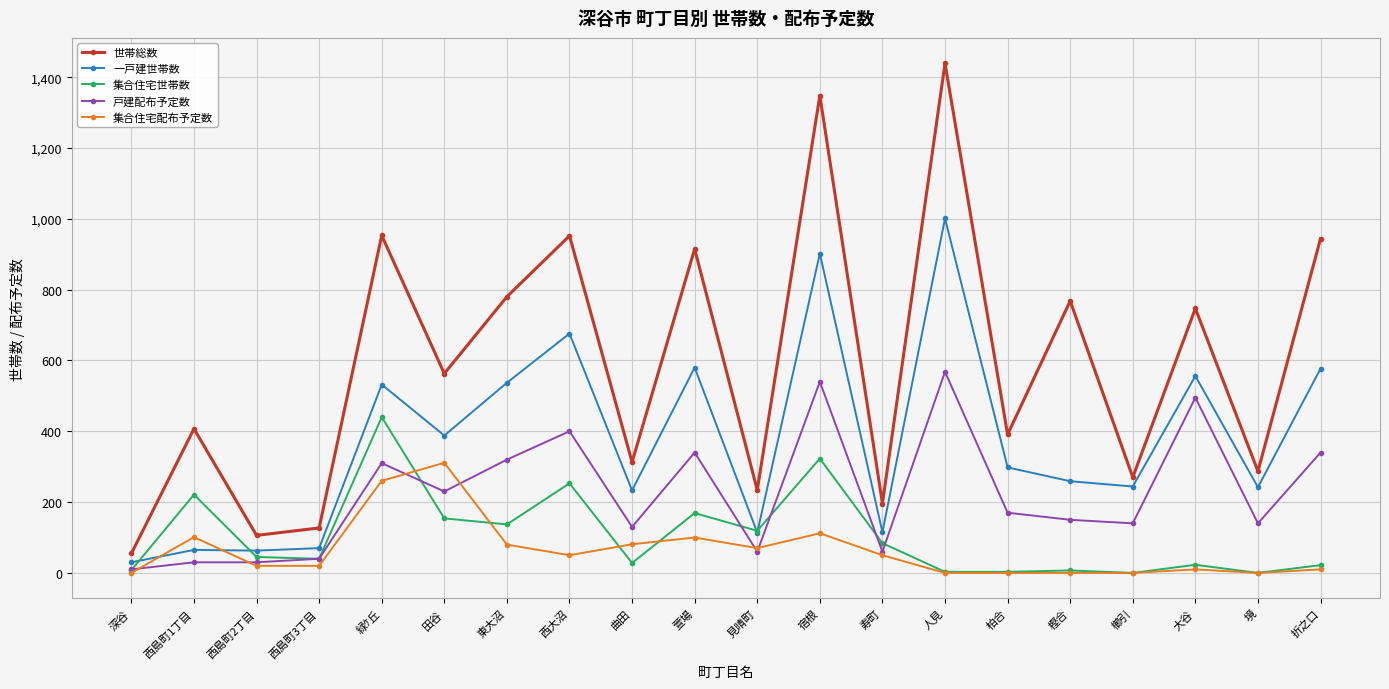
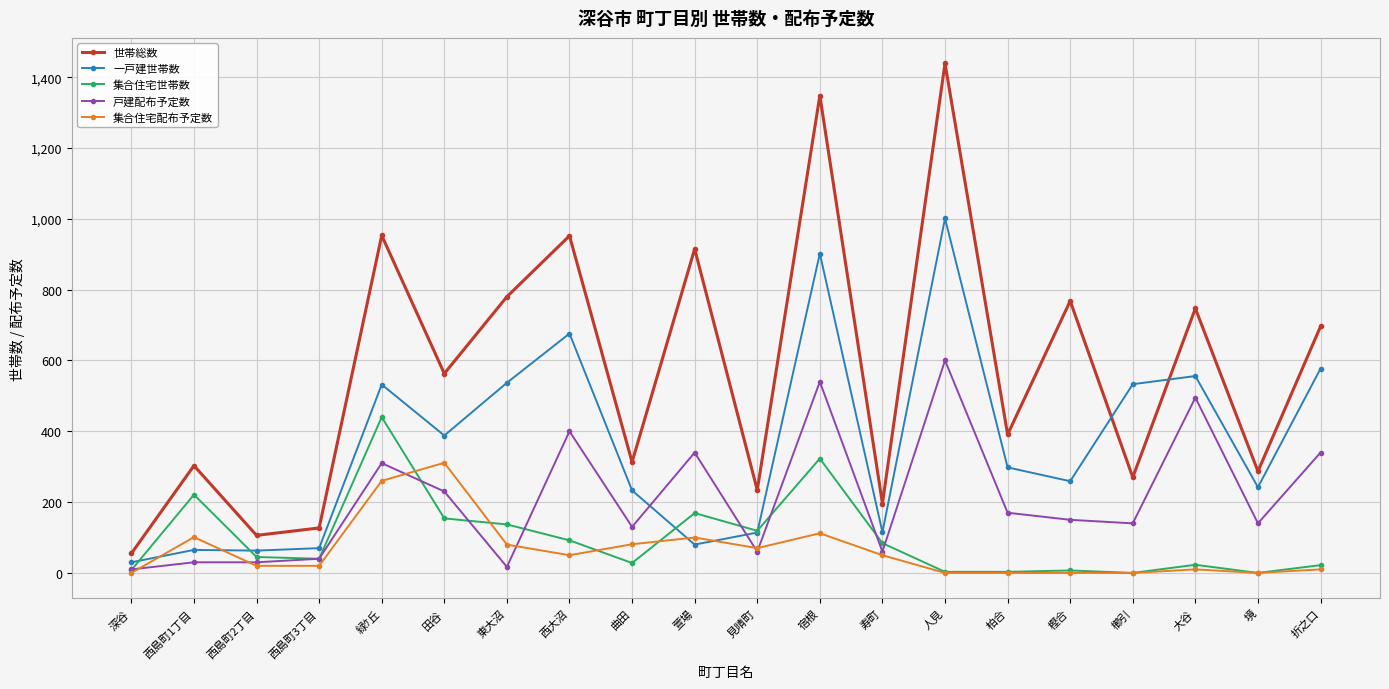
  {
    "世帯総数": {
      "深谷": "60",
-     "西島町1丁目": "410",
+     "西島町1丁目": "300",
      "西島町2丁目": "110",
      "西島町3丁目": "130",
      "緑ｹ丘": "950",
      "田谷": "560",
      "東大沼": "780",
      "西大沼": "950",
      "曲田": "310",
      "萱場": "920",
      "見晴町": "230",
      "宿根": "1,350",
      "寿町": "200",
      "人見": "1,440",
      "柏合": "390",
      "樫合": "770",
      "櫛引": "270",
      "大谷": "750",
      "境": "290",
-     "折之口": "940"
+     "折之口": "700"
    },
    "一戸建世帯数": {
      "深谷": "30",
      "西島町1丁目": "70",
      "西島町2丁目": "60",
      "西島町3丁目": "70",
      "緑ｹ丘": "530",
      "田谷": "390",
      "東大沼": "540",
      "西大沼": "680",
      "曲田": "230",
-     "萱場": "580",
+     "萱場": "80",
      "宿根": "900",
      "寿町": "120",
      "人見": "1,000",
      "柏合": "300",
      "樫合": "260",
-     "櫛引": "240",
+     "櫛引": "530",
      "大谷": "560",
      "境": "240",
      "折之口": "580"
    },
    "集合住宅世帯数": {
      "西島町1丁目": "220",
      "西島町2丁目": "50",
      "緑ｹ丘": "440",
      "田谷": "150",
      "東大沼": "140",
-     "西大沼": "250",
+     "西大沼": "90",
      "曲田": "30",
      "萱場": "170",
      "宿根": "320",
      "寿町": "80",
      "大谷": "20",
      "折之口": "20"
    },
    "戸建配布予定数": {
      "西島町1丁目": "30",
      "西島町2丁目": "30",
      "緑ｹ丘": "310",
      "田谷": "230",
-     "東大沼": "320",
+     "東大沼": "20",
      "西大沼": "400",
      "曲田": "130",
      "萱場": "340",
      "見晴町": "60",
      "宿根": "540",
      "寿町": "60",
-     "人見": "570",
+     "人見": "600",
      "柏合": "170",
      "樫合": "150",
      "櫛引": "140",
      "大谷": "500",
      "境": "140",
      "折之口": "340"
    },
    "集合住宅配布予定数": {
      "深谷": "0",
      "西島町1丁目": "100",
      "西島町2丁目": "20",
      "西島町3丁目": "20",
      "緑ｹ丘": "260",
      "田谷": "310",
      "東大沼": "80",
      "西大沼": "50",
      "曲田": "80",
      "萱場": "100",
      "見晴町": "70",
      "宿根": "110",
      "寿町": "50",
      "大谷": "10",
      "折之口": "10"
    }
  }
